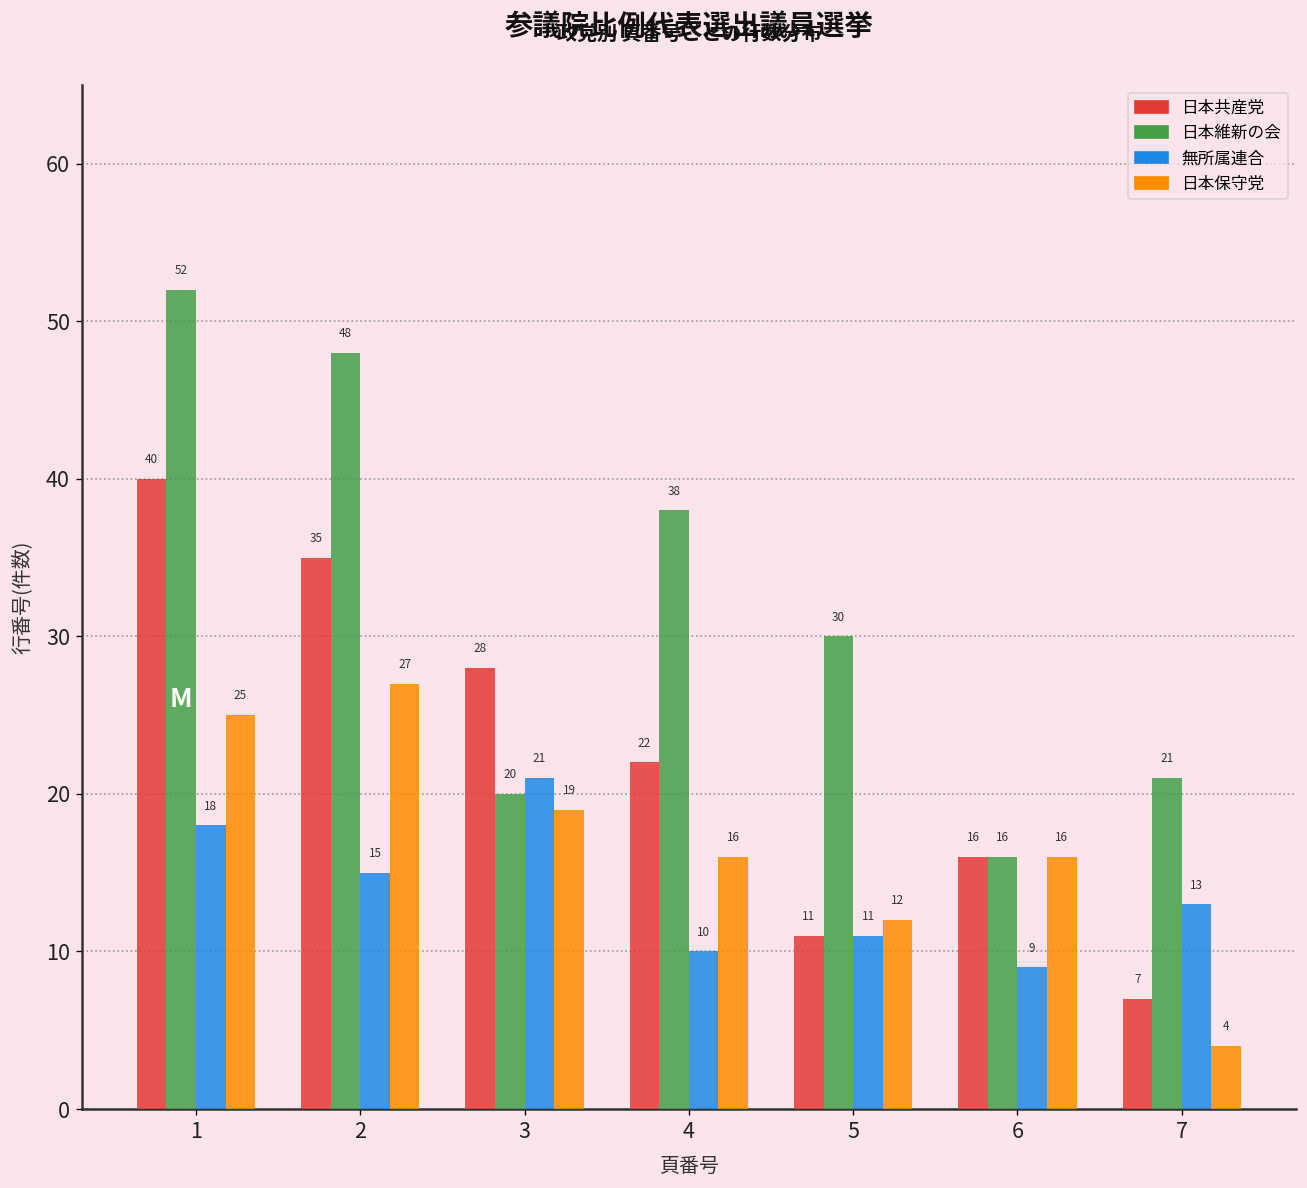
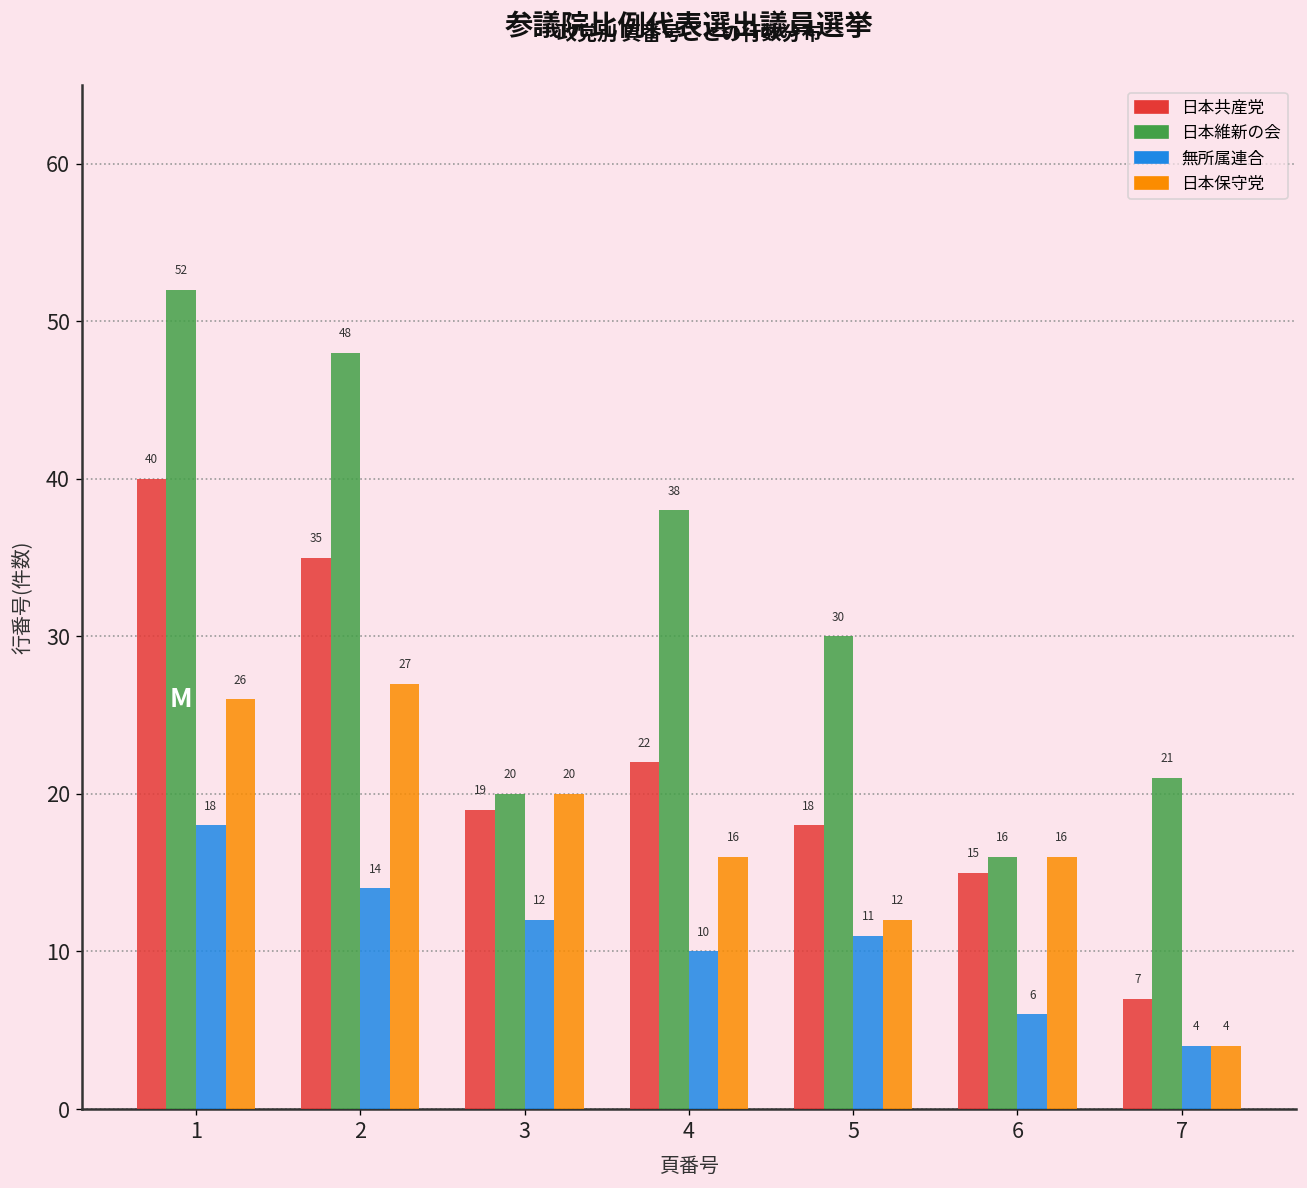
  {
    "日本共産党": {
      "1": 40,
      "2": 35,
-     "3": 28,
+     "3": 19,
      "4": 22,
-     "5": 11,
-     "6": 16,
+     "5": 18,
+     "6": 15,
      "7": 7
    },
    "日本維新の会": {
      "1": 52,
      "2": 48,
      "3": 20,
      "4": 38,
      "5": 30,
      "6": 16,
      "7": 21
    },
    "無所属連合": {
      "1": 18,
-     "2": 15,
-     "3": 21,
+     "2": 14,
+     "3": 12,
      "4": 10,
      "5": 11,
-     "6": 9,
-     "7": 13
+     "6": 6,
+     "7": 4
    },
    "日本保守党": {
-     "1": 25,
+     "1": 26,
      "2": 27,
-     "3": 19,
+     "3": 20,
      "4": 16,
      "5": 12,
      "6": 16,
      "7": 4
    }
  }
